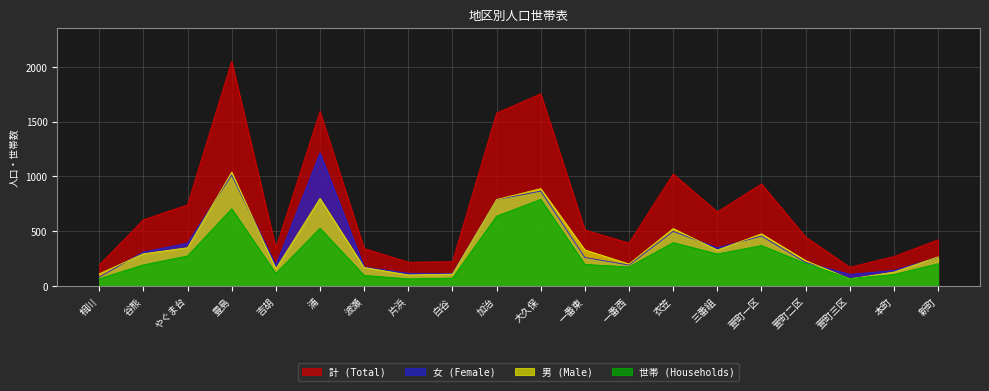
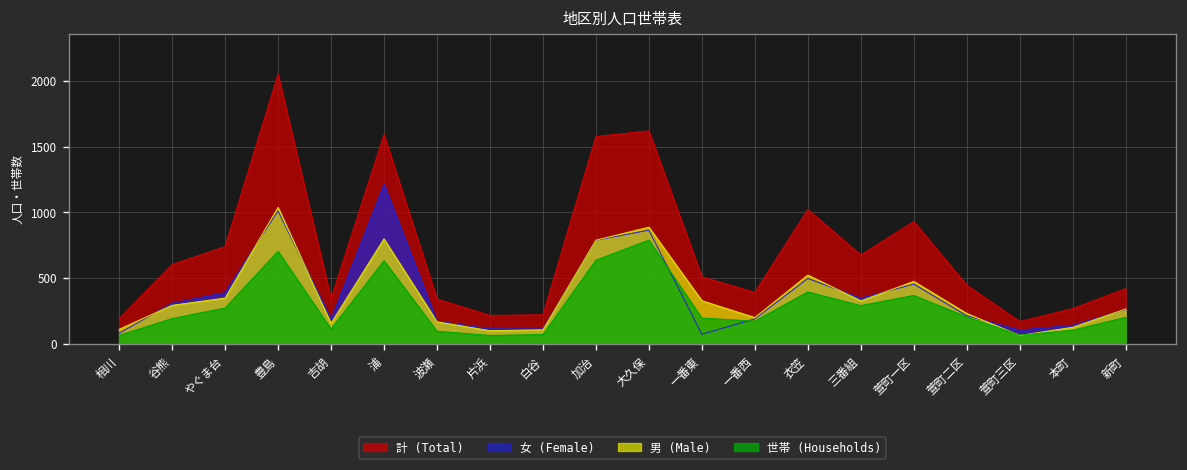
  {
    "計 (Total)": {
      "相川": 190,
      "谷熊": 600,
      "やぐま台": 740,
      "豊島": 2050,
      "吉胡": 350,
      "浦": 1590,
      "波瀬": 340,
      "片浜": 220,
      "白谷": 220,
      "加治": 1580,
-     "大久保": 1750,
+     "大久保": 1620,
      "一番東": 510,
      "一番西": 390,
      "衣笠": 1020,
      "三番組": 680,
      "萱町一区": 930,
      "萱町二区": 450,
      "萱町三区": 170,
      "本町": 270,
      "新町": 420
    },
    "女 (Female)": {
      "やぐま台": 390,
      "豊島": 1010,
      "吉胡": 190,
      "浦": 1210,
      "大久保": 870,
-     "一番東": 260,
+     "一番東": 70,
      "衣笠": 500,
      "萱町三区": 110
    },
    "男 (Male)": {
      "相川": 110,
      "やぐま台": 350,
      "豊島": 1040,
      "吉胡": 160,
      "浦": 800,
      "大久保": 890,
      "一番東": 330,
      "衣笠": 520
    },
    "世帯 (Households)": {
      "谷熊": 190,
      "やぐま台": 270,
      "豊島": 700,
      "吉胡": 110,
-     "浦": 530,
+     "浦": 630,
      "波瀬": 100,
      "片浜": 70,
      "白谷": 70,
      "加治": 640,
      "大久保": 790,
      "一番東": 200,
      "衣笠": 400,
      "三番組": 290,
      "萱町一区": 370,
      "新町": 200
    }
  }
